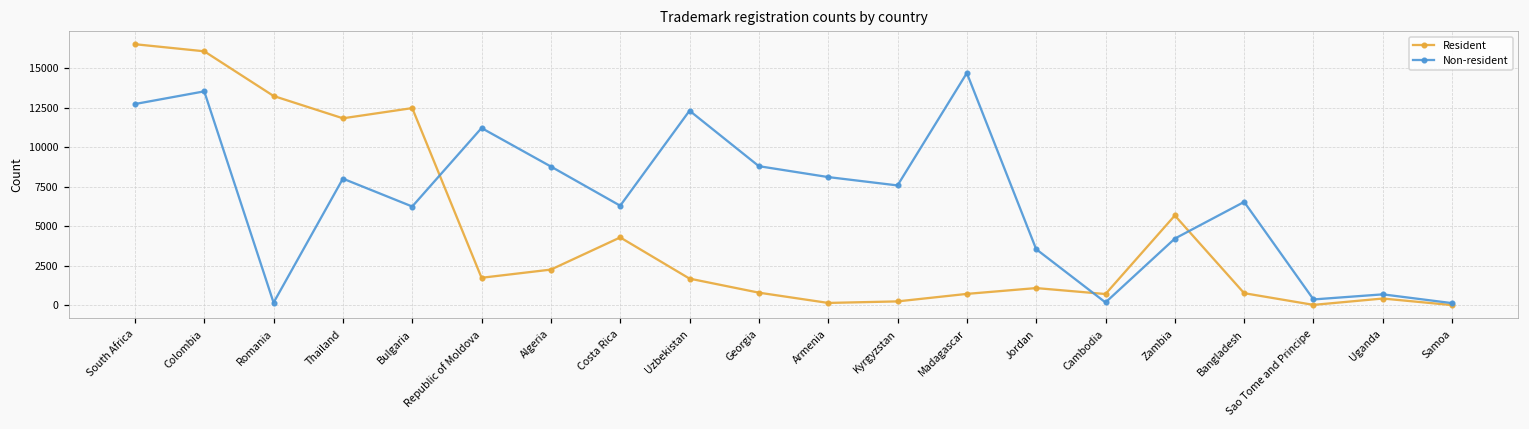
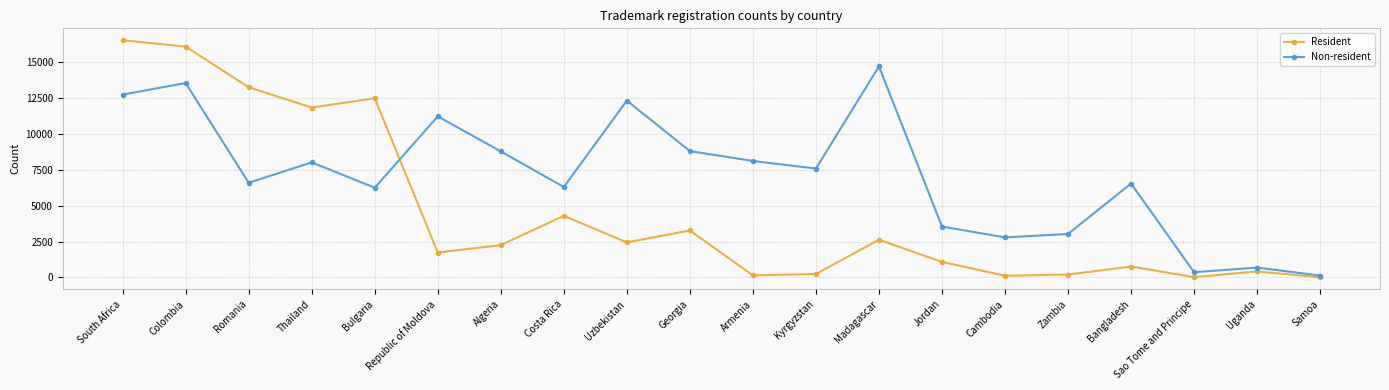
  {
    "Resident": {
      "South Africa": 16500,
      "Colombia": 16100,
      "Romania": 13200,
      "Thailand": 11800,
      "Bulgaria": 12500,
      "Republic of Moldova": 1700,
      "Algeria": 2300,
      "Costa Rica": 4300,
-     "Uzbekistan": 1700,
-     "Georgia": 800,
+     "Uzbekistan": 2400,
+     "Georgia": 3300,
      "Armenia": 100,
      "Kyrgyzstan": 200,
-     "Madagascar": 700,
+     "Madagascar": 2600,
      "Jordan": 1100,
-     "Cambodia": 700,
-     "Zambia": 5700,
+     "Cambodia": 100,
+     "Zambia": 200,
      "Bangladesh": 800,
      "Sao Tome and Principe": 0,
      "Uganda": 400
    },
    "Non-resident": {
      "South Africa": 12700,
      "Colombia": 13500,
-     "Romania": 200,
+     "Romania": 6600,
      "Thailand": 8000,
      "Bulgaria": 6200,
      "Republic of Moldova": 11200,
      "Algeria": 8800,
      "Costa Rica": 6300,
      "Uzbekistan": 12300,
      "Georgia": 8800,
      "Armenia": 8100,
      "Kyrgyzstan": 7600,
      "Madagascar": 14700,
      "Jordan": 3500,
-     "Cambodia": 200,
-     "Zambia": 4200,
+     "Cambodia": 2800,
+     "Zambia": 3000,
      "Bangladesh": 6500,
      "Sao Tome and Principe": 400,
      "Uganda": 700
    }
  }
